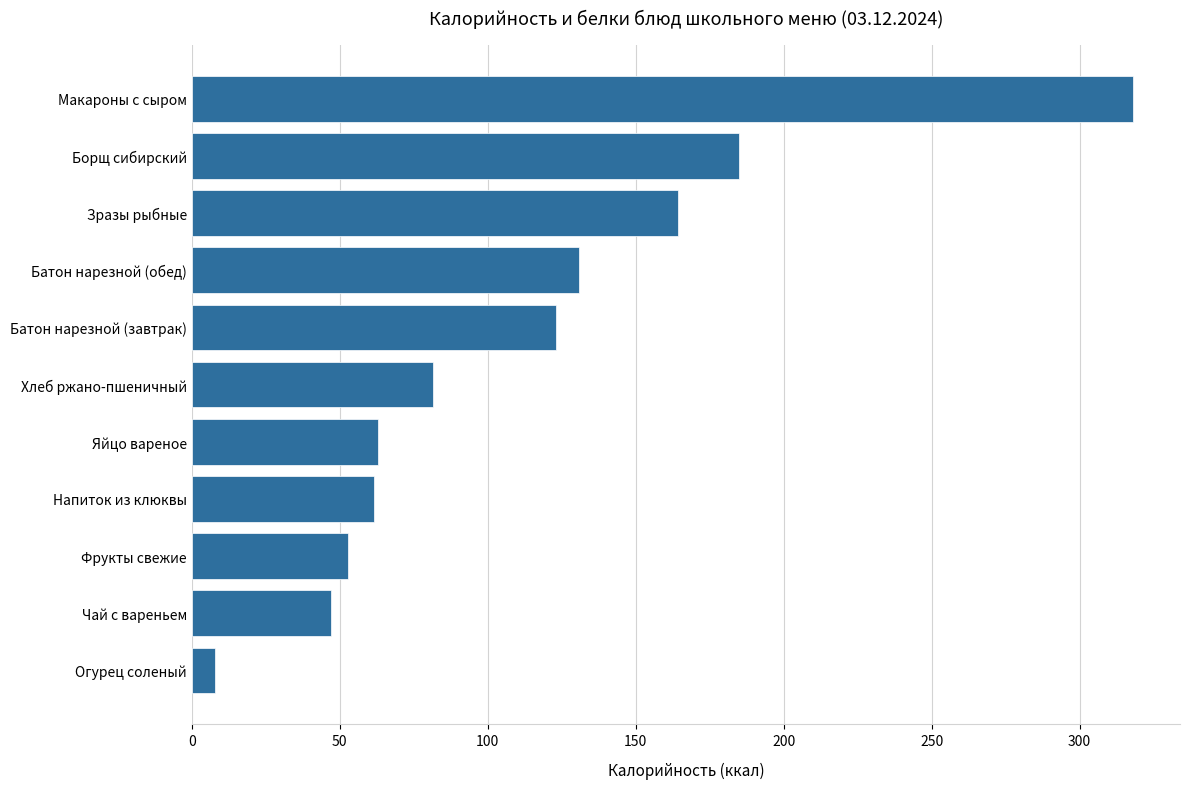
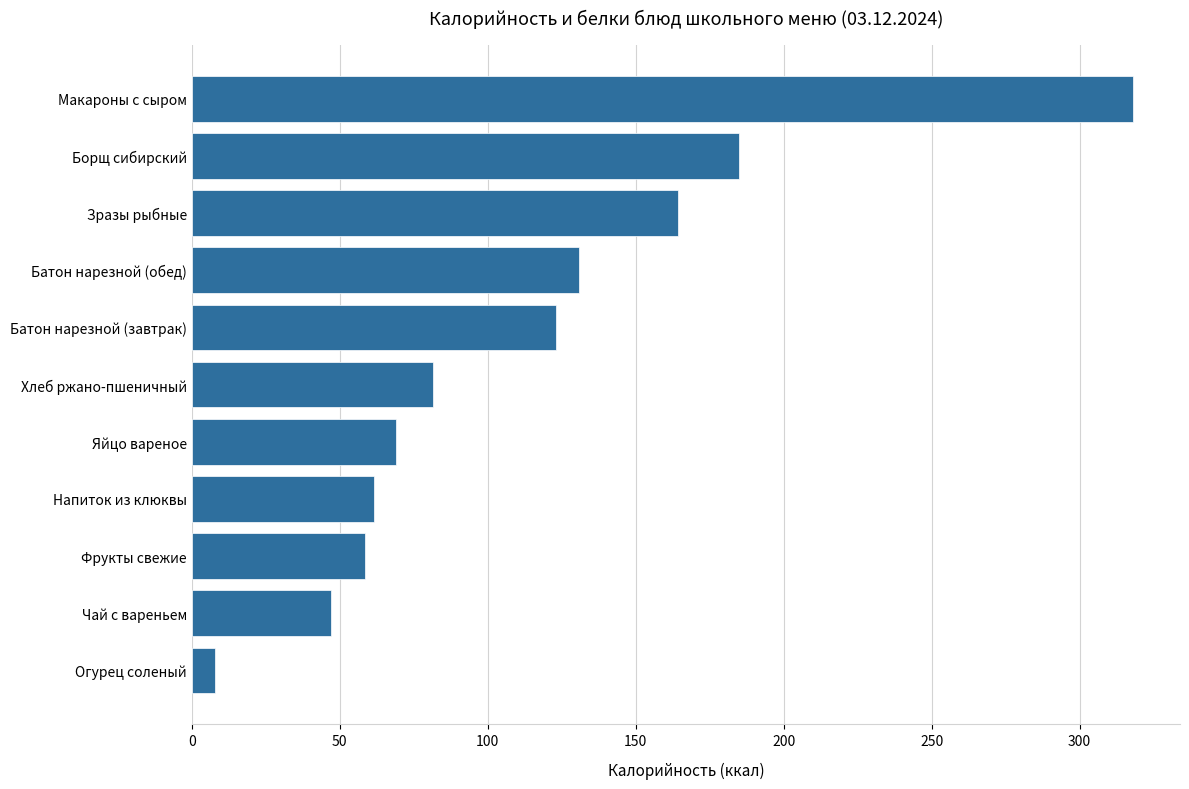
  {
    "Макароны с сыром": 318,
    "Борщ сибирский": 185,
    "Зразы рыбные": 164,
    "Батон нарезной (обед)": 131,
    "Батон нарезной (завтрак)": 123,
    "Хлеб ржано-пшеничный": 82,
-   "Яйцо вареное": 63,
+   "Яйцо вареное": 69,
    "Напиток из клюквы": 62,
-   "Фрукты свежие": 53,
+   "Фрукты свежие": 59,
    "Чай с вареньем": 47,
    "Огурец соленый": 8
  }
